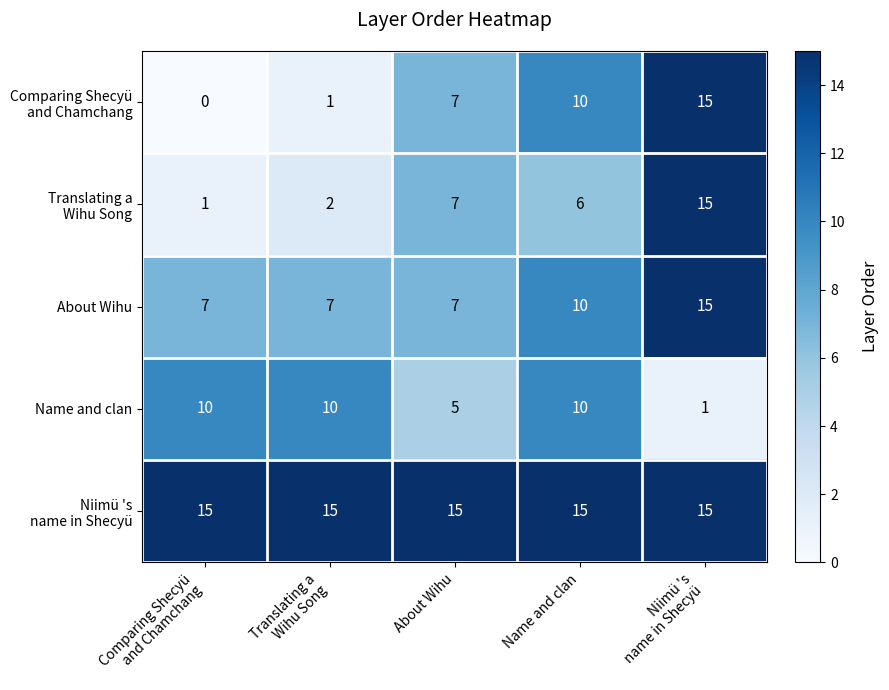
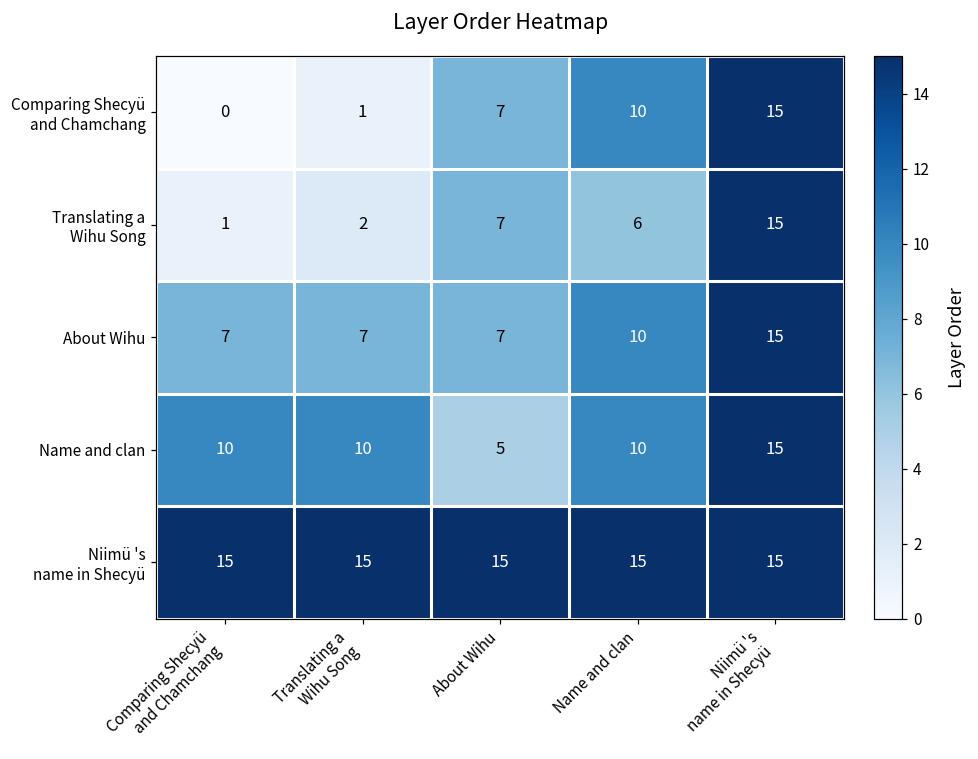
  {
    "Comparing Shecyü and Chamchang": {
      "Comparing Shecyü and Chamchang": 0,
      "Translating a Wihu Song": 1,
      "About Wihu": 7,
      "Name and clan": 10,
      "Niimü 's name in Shecyü": 15
    },
    "Translating a Wihu Song": {
      "Comparing Shecyü and Chamchang": 1,
      "Translating a Wihu Song": 2,
      "About Wihu": 7,
      "Name and clan": 6,
      "Niimü 's name in Shecyü": 15
    },
    "About Wihu": {
      "Comparing Shecyü and Chamchang": 7,
      "Translating a Wihu Song": 7,
      "About Wihu": 7,
      "Name and clan": 10,
      "Niimü 's name in Shecyü": 15
    },
    "Name and clan": {
      "Comparing Shecyü and Chamchang": 10,
      "Translating a Wihu Song": 10,
      "About Wihu": 5,
      "Name and clan": 10,
-     "Niimü 's name in Shecyü": 1
+     "Niimü 's name in Shecyü": 15
    },
    "Niimü 's name in Shecyü": {
      "Comparing Shecyü and Chamchang": 15,
      "Translating a Wihu Song": 15,
      "About Wihu": 15,
      "Name and clan": 15,
      "Niimü 's name in Shecyü": 15
    }
  }
